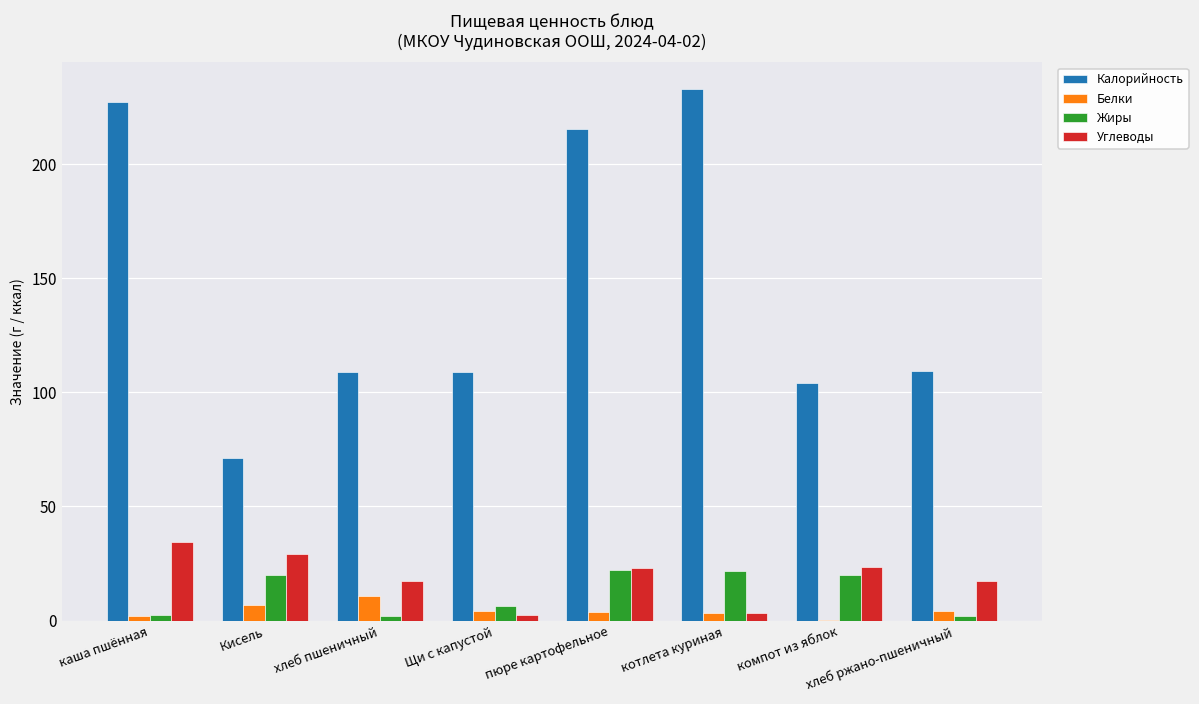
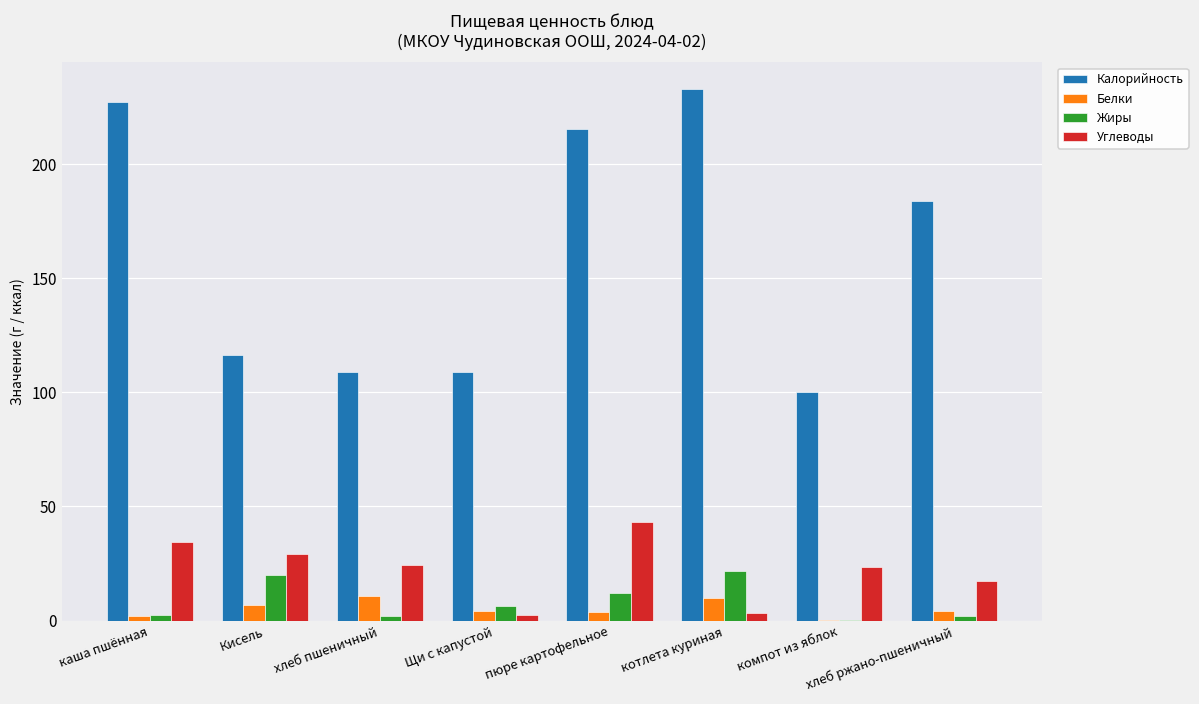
  {
    "Калорийность": {
      "каша пшённая": 227,
-     "Кисель": 71,
+     "Кисель": 116,
      "хлеб пшеничный": 109,
      "Щи с капустой": 109,
      "пюре картофельное": 215,
      "котлета куриная": 233,
-     "компот из яблок": 104,
-     "хлеб ржано-пшеничный": 110
+     "компот из яблок": 100,
+     "хлеб ржано-пшеничный": 184
    },
    "Белки": {
      "каша пшённая": 2,
      "Кисель": 7,
      "хлеб пшеничный": 11,
      "Щи с капустой": 4,
      "пюре картофельное": 4,
-     "котлета куриная": 3,
+     "котлета куриная": 10,
      "хлеб ржано-пшеничный": 4
    },
    "Жиры": {
      "каша пшённая": 2,
      "Кисель": 20,
      "хлеб пшеничный": 2,
      "Щи с капустой": 6,
-     "пюре картофельное": 22,
+     "пюре картофельное": 12,
      "котлета куриная": 22,
-     "компот из яблок": 20,
+     "компот из яблок": 0,
      "хлеб ржано-пшеничный": 2
    },
    "Углеводы": {
      "каша пшённая": 34,
      "Кисель": 29,
-     "хлеб пшеничный": 17,
+     "хлеб пшеничный": 24,
      "Щи с капустой": 2,
-     "пюре картофельное": 23,
+     "пюре картофельное": 43,
      "котлета куриная": 3,
      "компот из яблок": 23,
      "хлеб ржано-пшеничный": 17
    }
  }
